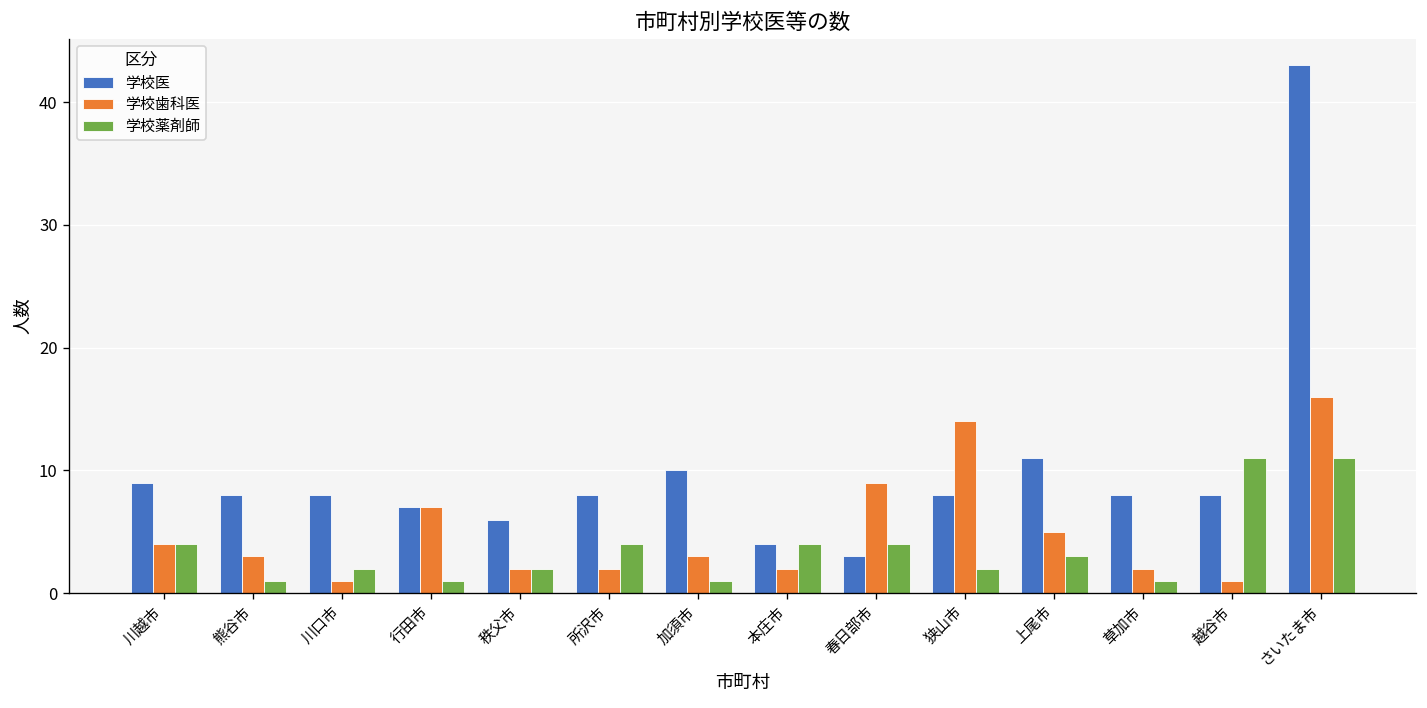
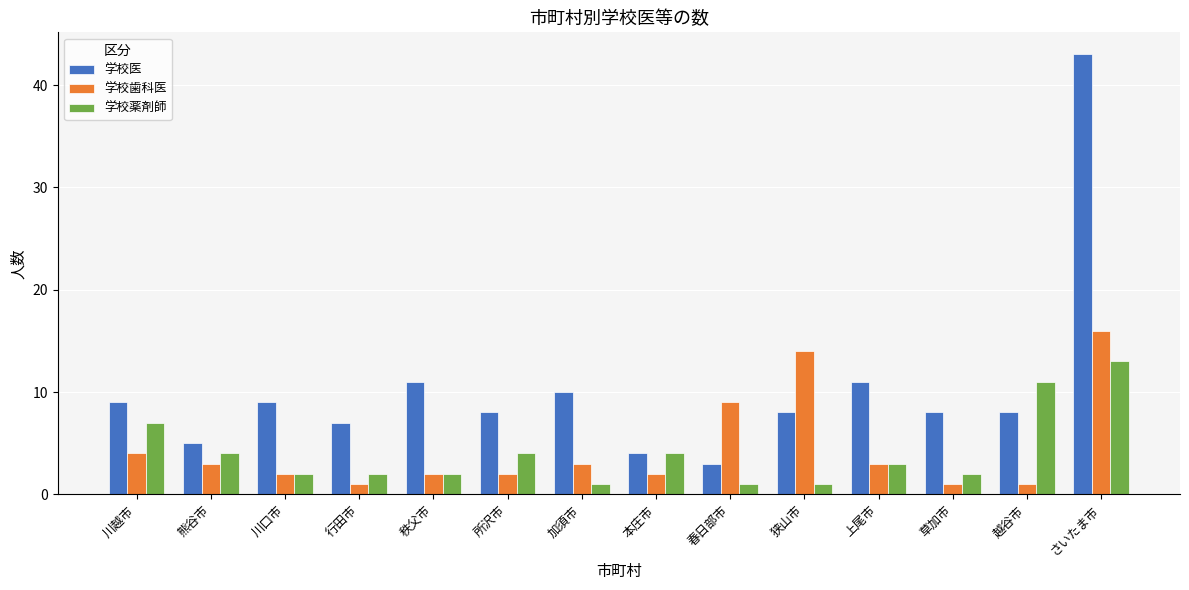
  {
    "学校医": {
      "川越市": 9,
-     "熊谷市": 8,
-     "川口市": 8,
+     "熊谷市": 5,
+     "川口市": 9,
      "行田市": 7,
-     "秩父市": 6,
+     "秩父市": 11,
      "所沢市": 8,
      "加須市": 10,
      "本庄市": 4,
      "春日部市": 3,
      "狭山市": 8,
      "上尾市": 11,
      "草加市": 8,
      "越谷市": 8,
      "さいたま市": 43
    },
    "学校歯科医": {
      "川越市": 4,
      "熊谷市": 3,
-     "川口市": 1,
-     "行田市": 7,
+     "川口市": 2,
+     "行田市": 1,
      "秩父市": 2,
      "所沢市": 2,
      "加須市": 3,
      "本庄市": 2,
      "春日部市": 9,
      "狭山市": 14,
-     "上尾市": 5,
-     "草加市": 2,
+     "上尾市": 3,
+     "草加市": 1,
      "越谷市": 1,
      "さいたま市": 16
    },
    "学校薬剤師": {
-     "川越市": 4,
-     "熊谷市": 1,
+     "川越市": 7,
+     "熊谷市": 4,
      "川口市": 2,
-     "行田市": 1,
+     "行田市": 2,
      "秩父市": 2,
      "所沢市": 4,
      "加須市": 1,
      "本庄市": 4,
-     "春日部市": 4,
-     "狭山市": 2,
+     "春日部市": 1,
+     "狭山市": 1,
      "上尾市": 3,
-     "草加市": 1,
+     "草加市": 2,
      "越谷市": 11,
-     "さいたま市": 11
+     "さいたま市": 13
    }
  }
